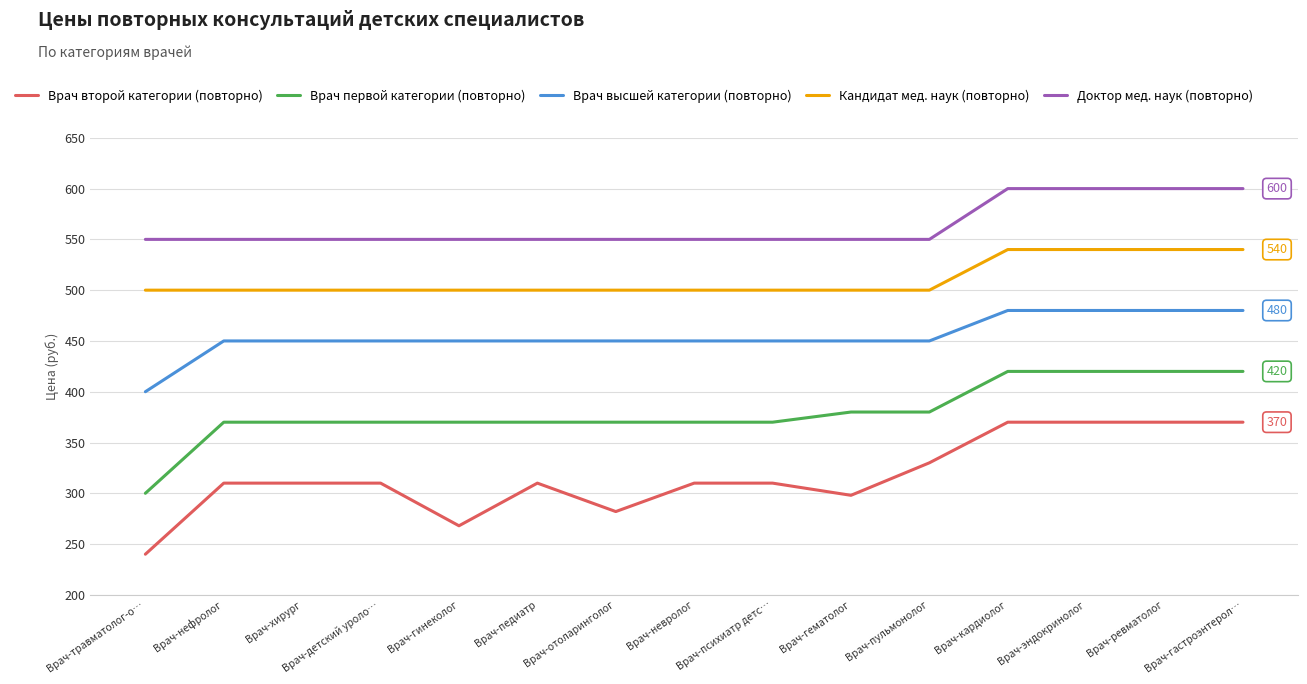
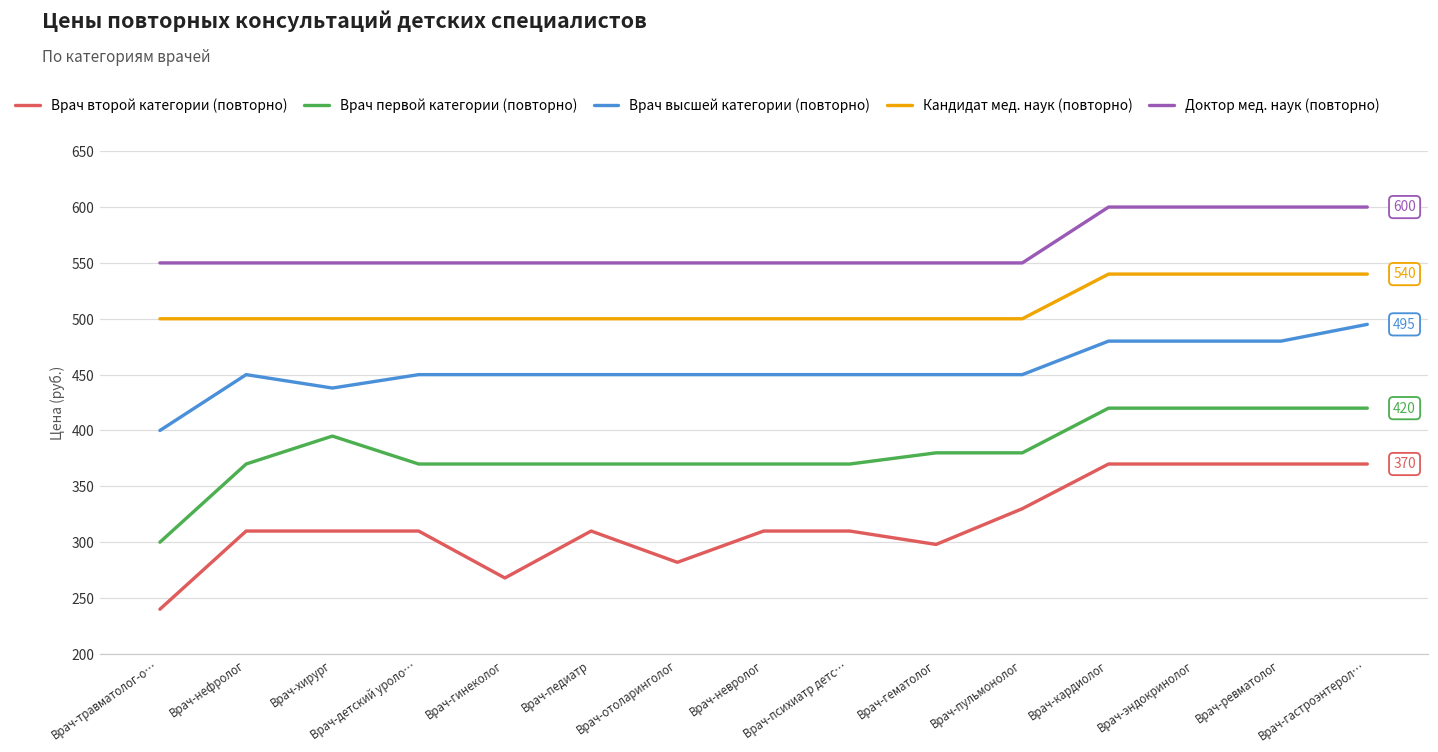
  {
    "Врач второй категории (повторно)": {
      "Врач-травматолог-о…": 240,
      "Врач-нефролог": 310,
      "Врач-хирург": 310,
      "Врач-детский уроло…": 310,
      "Врач-гинеколог": 268,
      "Врач-педиатр": 310,
      "Врач-отоларинголог": 282,
      "Врач-невролог": 310,
      "Врач-психиатр детс…": 310,
      "Врач-гематолог": 298,
      "Врач-пульмонолог": 330,
      "Врач-кардиолог": 370,
      "Врач-эндокринолог": 370,
      "Врач-ревматолог": 370
    },
    "Врач первой категории (повторно)": {
      "Врач-травматолог-о…": 300,
      "Врач-нефролог": 370,
-     "Врач-хирург": 370,
+     "Врач-хирург": 395,
      "Врач-детский уроло…": 370,
      "Врач-гинеколог": 370,
      "Врач-педиатр": 370,
      "Врач-отоларинголог": 370,
      "Врач-невролог": 370,
      "Врач-психиатр детс…": 370,
      "Врач-гематолог": 380,
      "Врач-пульмонолог": 380,
      "Врач-кардиолог": 420,
      "Врач-эндокринолог": 420,
      "Врач-ревматолог": 420
    },
    "Врач высшей категории (повторно)": {
-     "Врач-хирург": 450,
-     "Врач-гастроэнтерол…": 480
+     "Врач-хирург": 438,
+     "Врач-гастроэнтерол…": 495
    },
    "Кандидат мед. наук (повторно)": {
      "Врач-травматолог-о…": 500,
      "Врач-нефролог": 500,
      "Врач-хирург": 500,
      "Врач-детский уроло…": 500,
      "Врач-гинеколог": 500,
      "Врач-педиатр": 500,
      "Врач-отоларинголог": 500,
      "Врач-невролог": 500,
      "Врач-психиатр детс…": 500,
      "Врач-гематолог": 500,
      "Врач-пульмонолог": 500,
      "Врач-кардиолог": 540,
      "Врач-эндокринолог": 540,
      "Врач-ревматолог": 540
    },
    "Доктор мед. наук (повторно)": {
      "Врач-травматолог-о…": 550,
      "Врач-нефролог": 550,
      "Врач-хирург": 550,
      "Врач-детский уроло…": 550,
      "Врач-гинеколог": 550,
      "Врач-педиатр": 550,
      "Врач-отоларинголог": 550,
      "Врач-невролог": 550,
      "Врач-психиатр детс…": 550,
      "Врач-гематолог": 550,
      "Врач-пульмонолог": 550,
      "Врач-кардиолог": 600,
      "Врач-эндокринолог": 600,
      "Врач-ревматолог": 600
    }
  }
